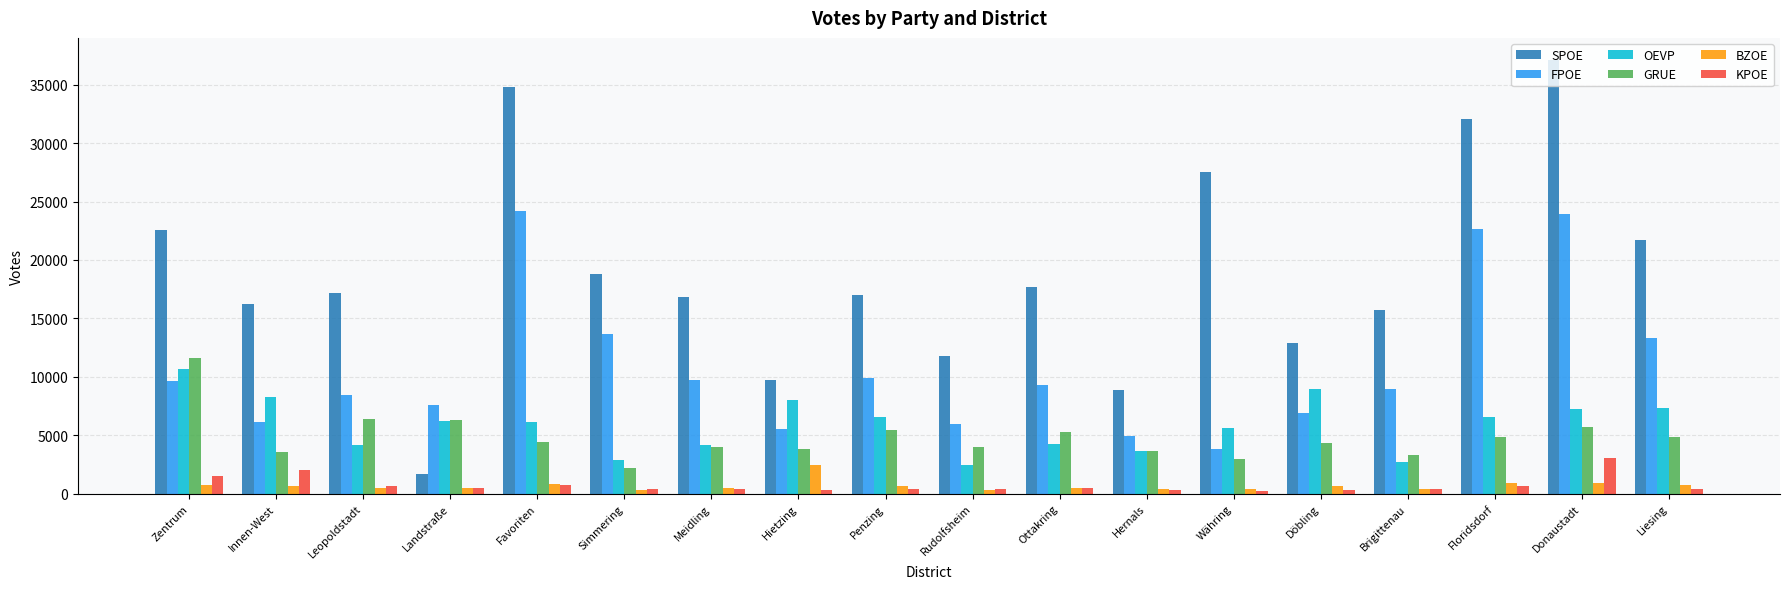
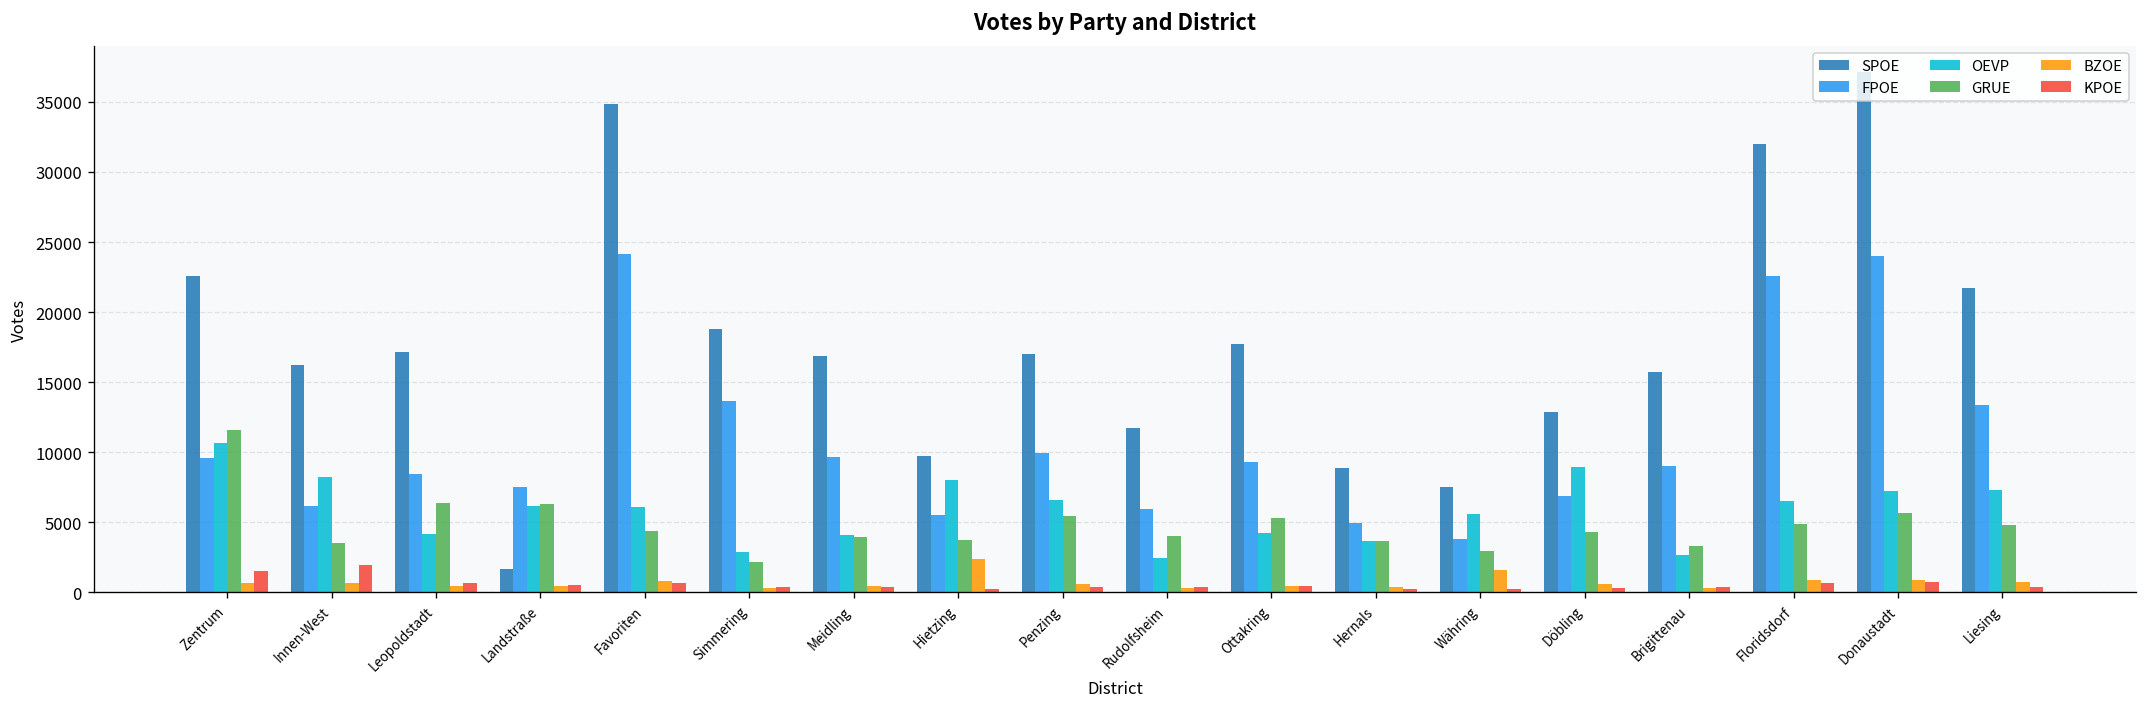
  {
    "SPOE": {
      "Zentrum": 22600,
      "Innen-West": 16200,
      "Leopoldstadt": 17200,
      "Landstraße": 1700,
      "Favoriten": 34800,
      "Simmering": 18800,
      "Meidling": 16900,
      "Hietzing": 9800,
      "Penzing": 17000,
      "Rudolfsheim": 11800,
      "Ottakring": 17700,
      "Hernals": 8900,
-     "Währing": 27500,
+     "Währing": 7500,
      "Döbling": 12900,
      "Brigittenau": 15800,
      "Floridsdorf": 32000,
      "Liesing": 21700
    },
    "GRUE": {
      "Zentrum": 11600,
      "Innen-West": 3500,
      "Leopoldstadt": 6400,
      "Landstraße": 6300,
      "Favoriten": 4400,
      "Simmering": 2200,
      "Meidling": 4000,
      "Hietzing": 3800,
      "Penzing": 5400,
      "Rudolfsheim": 4000,
      "Ottakring": 5300,
      "Hernals": 3700,
      "Währing": 2900,
      "Döbling": 4300,
      "Brigittenau": 3300,
      "Floridsdorf": 4900,
      "Donaustadt": 5700,
      "Liesing": 4800
    },
    "BZOE": {
      "Zentrum": 700,
      "Innen-West": 600,
      "Leopoldstadt": 500,
      "Landstraße": 500,
      "Favoriten": 800,
      "Simmering": 300,
      "Meidling": 500,
      "Hietzing": 2400,
      "Penzing": 600,
      "Rudolfsheim": 300,
      "Ottakring": 500,
      "Hernals": 400,
-     "Währing": 300,
+     "Währing": 1600,
      "Döbling": 600,
      "Brigittenau": 300,
      "Floridsdorf": 900,
      "Donaustadt": 900,
      "Liesing": 700
    },
    "KPOE": {
      "Zentrum": 1500,
      "Innen-West": 2000,
      "Leopoldstadt": 700,
      "Landstraße": 500,
      "Favoriten": 700,
      "Simmering": 400,
      "Meidling": 400,
      "Hietzing": 300,
      "Penzing": 400,
      "Rudolfsheim": 400,
      "Ottakring": 500,
      "Hernals": 300,
      "Währing": 200,
      "Döbling": 300,
      "Brigittenau": 400,
      "Floridsdorf": 600,
-     "Donaustadt": 3100,
+     "Donaustadt": 700,
      "Liesing": 400
    }
  }
